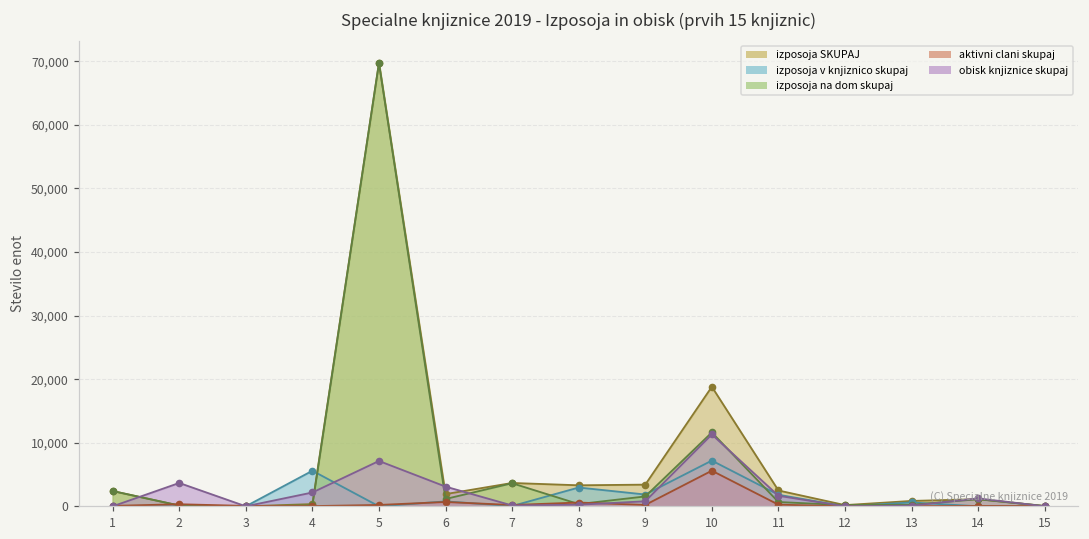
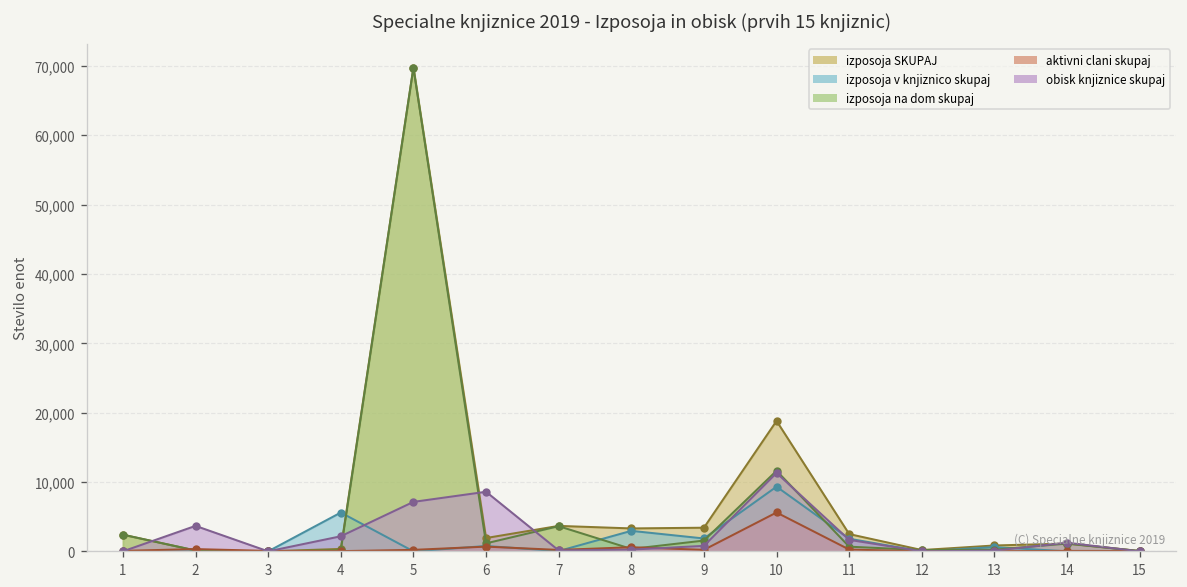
  {
    "izposoja v knjiznico skupaj": {
      "4": "6,000",
-     "10": "7,000"
+     "10": "9,000"
    },
    "obisk knjiznice skupaj": {
      "2": "4,000",
      "4": "2,000",
      "5": "7,000",
-     "6": "3,000",
+     "6": "9,000",
      "9": "1,000"
    }
  }
